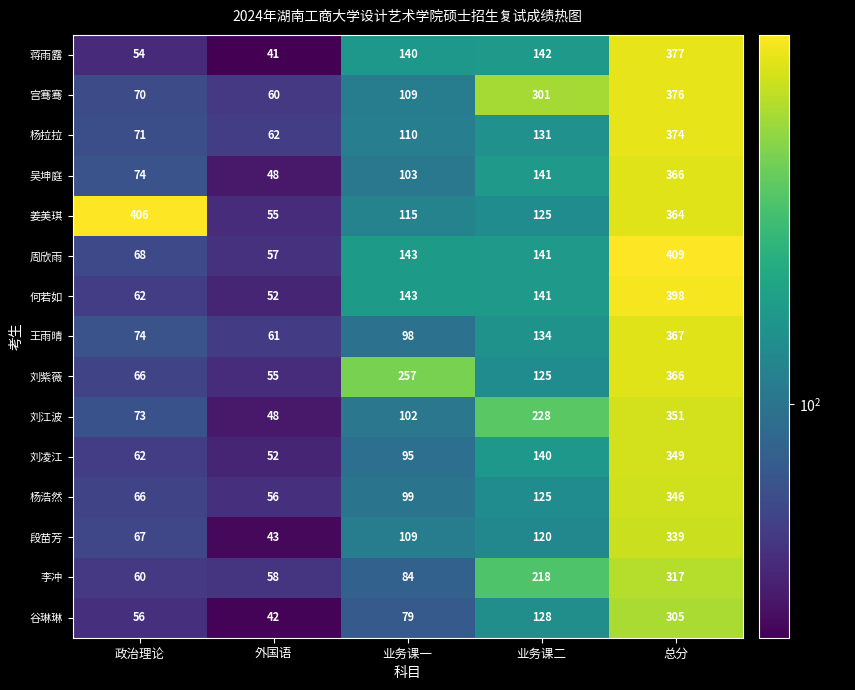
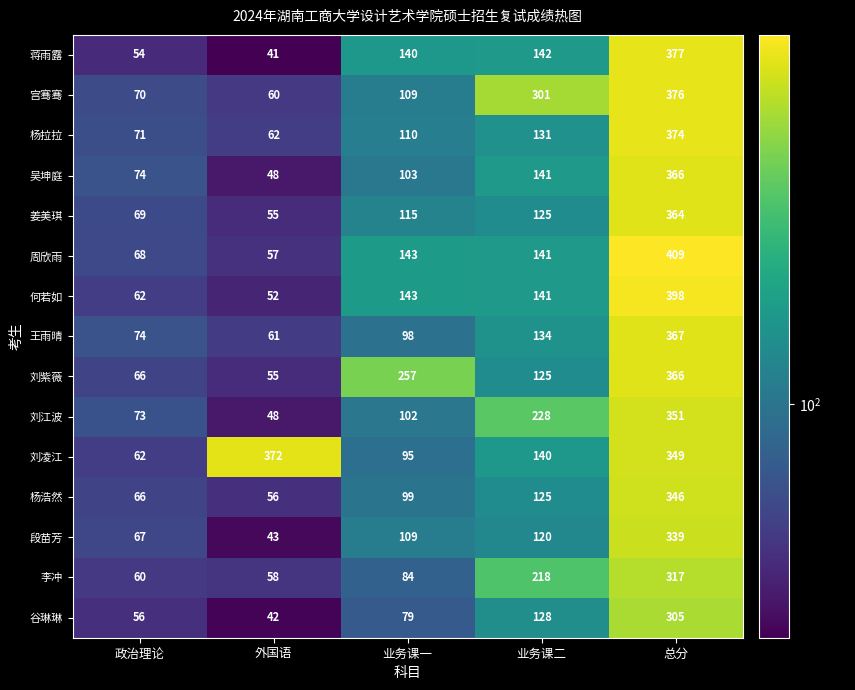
  {
    "蒋雨露": {
      "政治理论": 54,
      "外国语": 41,
      "业务课一": 140,
      "业务课二": 142,
      "总分": 377
    },
    "宫骞骞": {
      "政治理论": 70,
      "外国语": 60,
      "业务课一": 109,
      "业务课二": 301,
      "总分": 376
    },
    "杨拉拉": {
      "政治理论": 71,
      "外国语": 62,
      "业务课一": 110,
      "业务课二": 131,
      "总分": 374
    },
    "吴坤庭": {
      "政治理论": 74,
      "外国语": 48,
      "业务课一": 103,
      "业务课二": 141,
      "总分": 366
    },
    "姜美琪": {
-     "政治理论": 406,
+     "政治理论": 69,
      "外国语": 55,
      "业务课一": 115,
      "业务课二": 125,
      "总分": 364
    },
    "周欣雨": {
      "政治理论": 68,
      "外国语": 57,
      "业务课一": 143,
      "业务课二": 141,
      "总分": 409
    },
    "何若如": {
      "政治理论": 62,
      "外国语": 52,
      "业务课一": 143,
      "业务课二": 141,
      "总分": 398
    },
    "王雨晴": {
      "政治理论": 74,
      "外国语": 61,
      "业务课一": 98,
      "业务课二": 134,
      "总分": 367
    },
    "刘紫薇": {
      "政治理论": 66,
      "外国语": 55,
      "业务课一": 257,
      "业务课二": 125,
      "总分": 366
    },
    "刘江波": {
      "政治理论": 73,
      "外国语": 48,
      "业务课一": 102,
      "业务课二": 228,
      "总分": 351
    },
    "刘凌江": {
      "政治理论": 62,
-     "外国语": 52,
+     "外国语": 372,
      "业务课一": 95,
      "业务课二": 140,
      "总分": 349
    },
    "杨浩然": {
      "政治理论": 66,
      "外国语": 56,
      "业务课一": 99,
      "业务课二": 125,
      "总分": 346
    },
    "段苗芳": {
      "政治理论": 67,
      "外国语": 43,
      "业务课一": 109,
      "业务课二": 120,
      "总分": 339
    },
    "李冲": {
      "政治理论": 60,
      "外国语": 58,
      "业务课一": 84,
      "业务课二": 218,
      "总分": 317
    },
    "谷琳琳": {
      "政治理论": 56,
      "外国语": 42,
      "业务课一": 79,
      "业务课二": 128,
      "总分": 305
    }
  }
